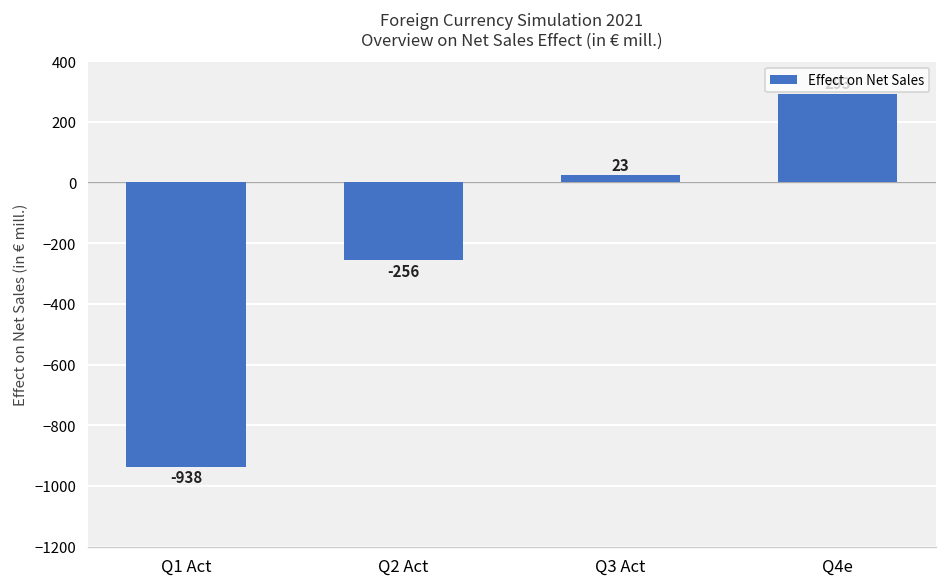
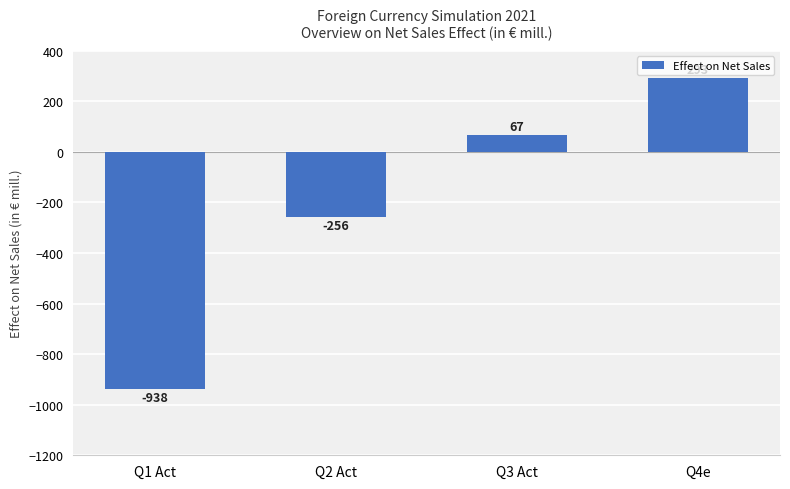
  {
    "Q1 Act": -938,
    "Q2 Act": -256,
-   "Q3 Act": 23
+   "Q3 Act": 67
  }
